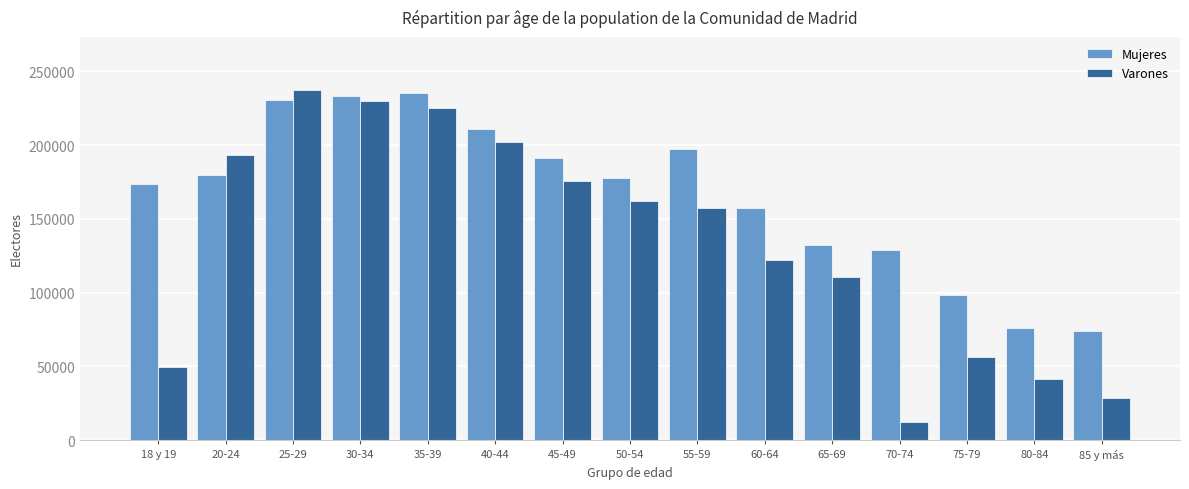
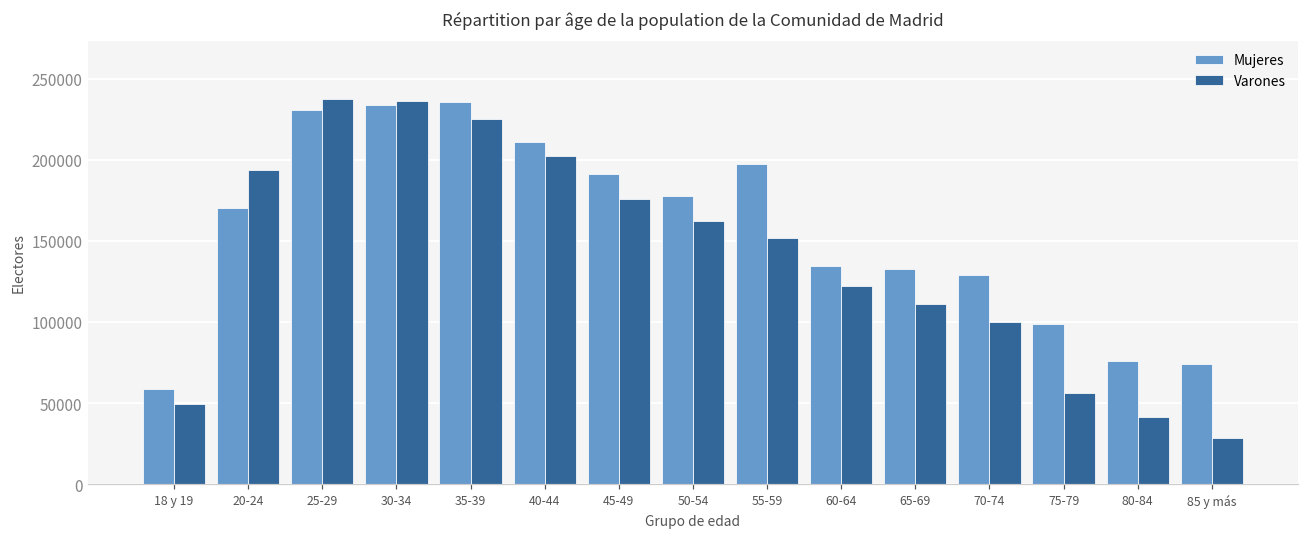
  {
    "Mujeres": {
-     "18 y 19": 173000,
-     "20-24": 180000,
+     "18 y 19": 59000,
+     "20-24": 171000,
      "25-29": 231000,
      "30-34": 234000,
      "35-39": 235000,
      "40-44": 211000,
      "45-49": 191000,
      "50-54": 178000,
      "55-59": 197000,
-     "60-64": 157000,
+     "60-64": 135000,
      "65-69": 132000,
      "70-74": 129000,
      "75-79": 99000,
      "80-84": 76000,
      "85 y más": 74000
    },
    "Varones": {
      "18 y 19": 49000,
      "20-24": 194000,
      "25-29": 238000,
-     "30-34": 230000,
+     "30-34": 236000,
      "35-39": 225000,
      "40-44": 202000,
      "45-49": 176000,
      "50-54": 162000,
-     "55-59": 157000,
+     "55-59": 152000,
      "60-64": 122000,
      "65-69": 111000,
-     "70-74": 12000,
+     "70-74": 100000,
      "75-79": 56000,
      "80-84": 41000,
      "85 y más": 28000
    }
  }
